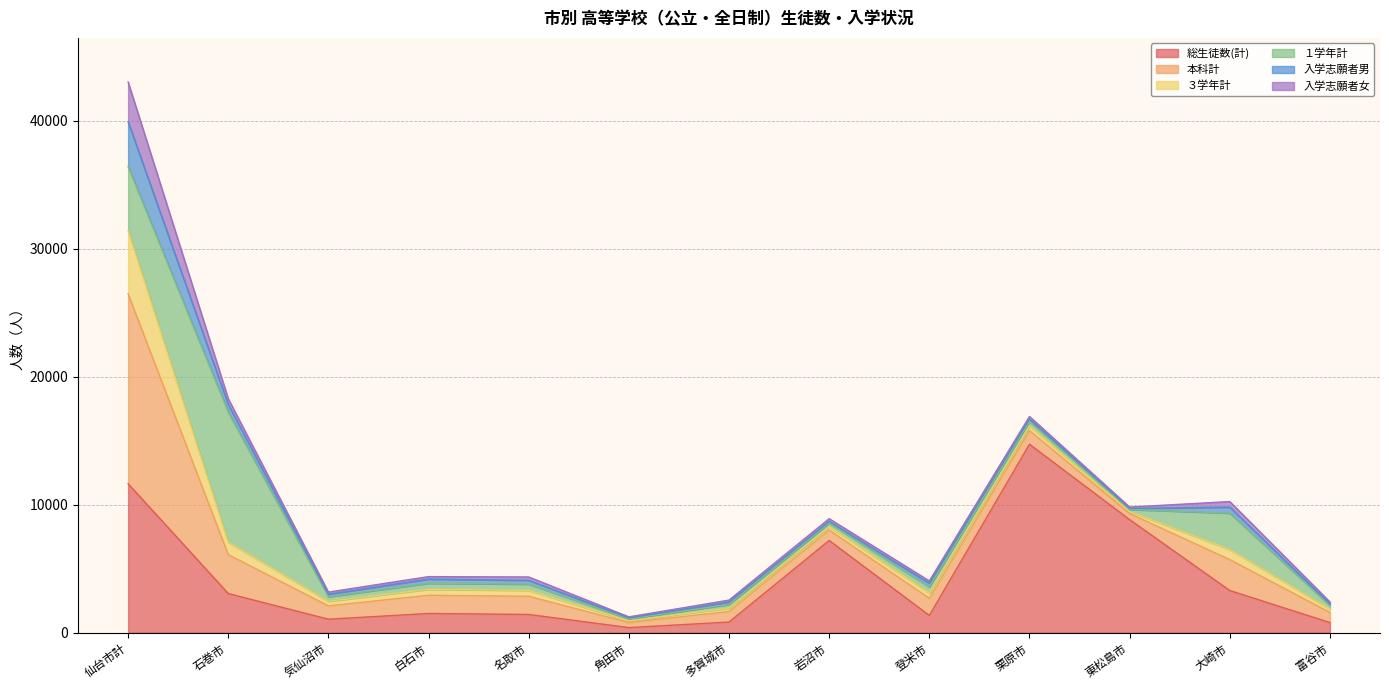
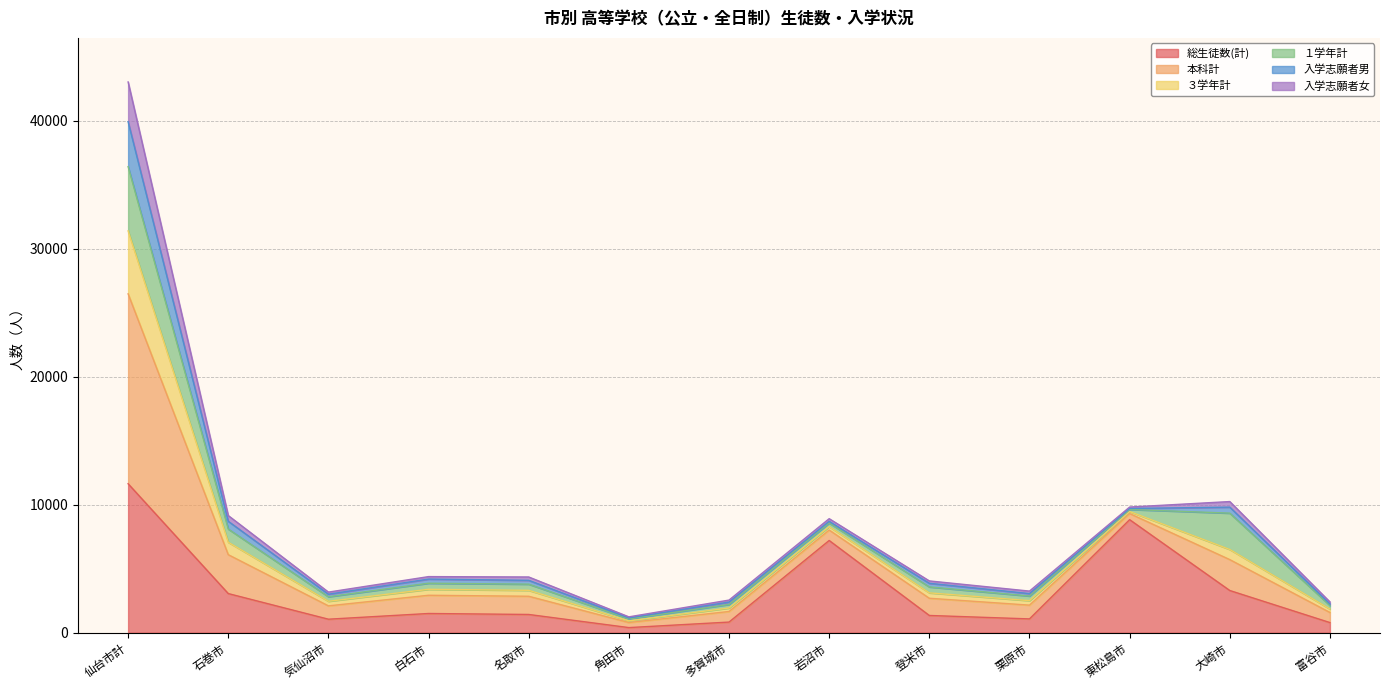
  {
    "総生徒数(計)": {
      "仙台市計": 11600,
      "石巻市": 3100,
      "気仙沼市": 1100,
      "白石市": 1500,
      "名取市": 1400,
      "角田市": 400,
      "多賀城市": 800,
      "岩沼市": 7200,
      "登米市": 1300,
-     "栗原市": 14700,
+     "栗原市": 1100,
      "東松島市": 8800,
      "大崎市": 3300,
      "富谷市": 800
    },
    "１学年計": {
      "仙台市計": 5000,
-     "石巻市": 10200,
+     "石巻市": 1000,
      "白石市": 500,
      "名取市": 500,
      "登米市": 500,
      "大崎市": 2800
    },
    "入学志願者男": {
      "仙台市計": 3500,
      "石巻市": 600,
      "名取市": 300,
      "大崎市": 500
    },
    "入学志願者女": {
      "仙台市計": 3100,
      "石巻市": 400,
      "名取市": 300,
      "岩沼市": 200,
      "大崎市": 400
    }
  }
